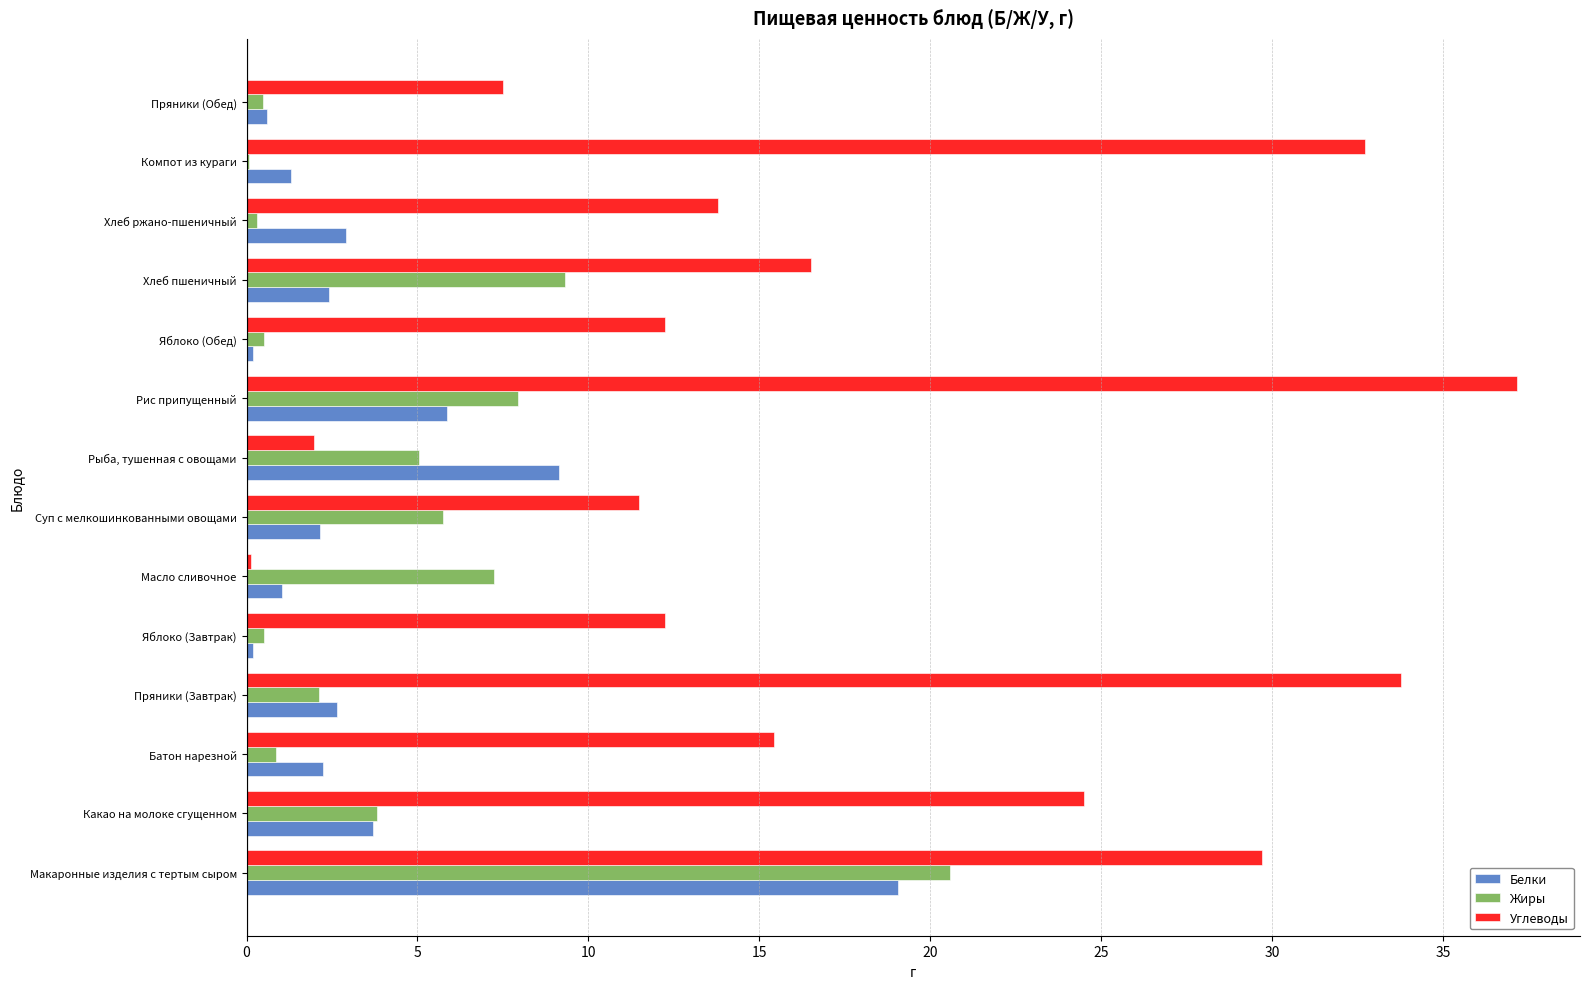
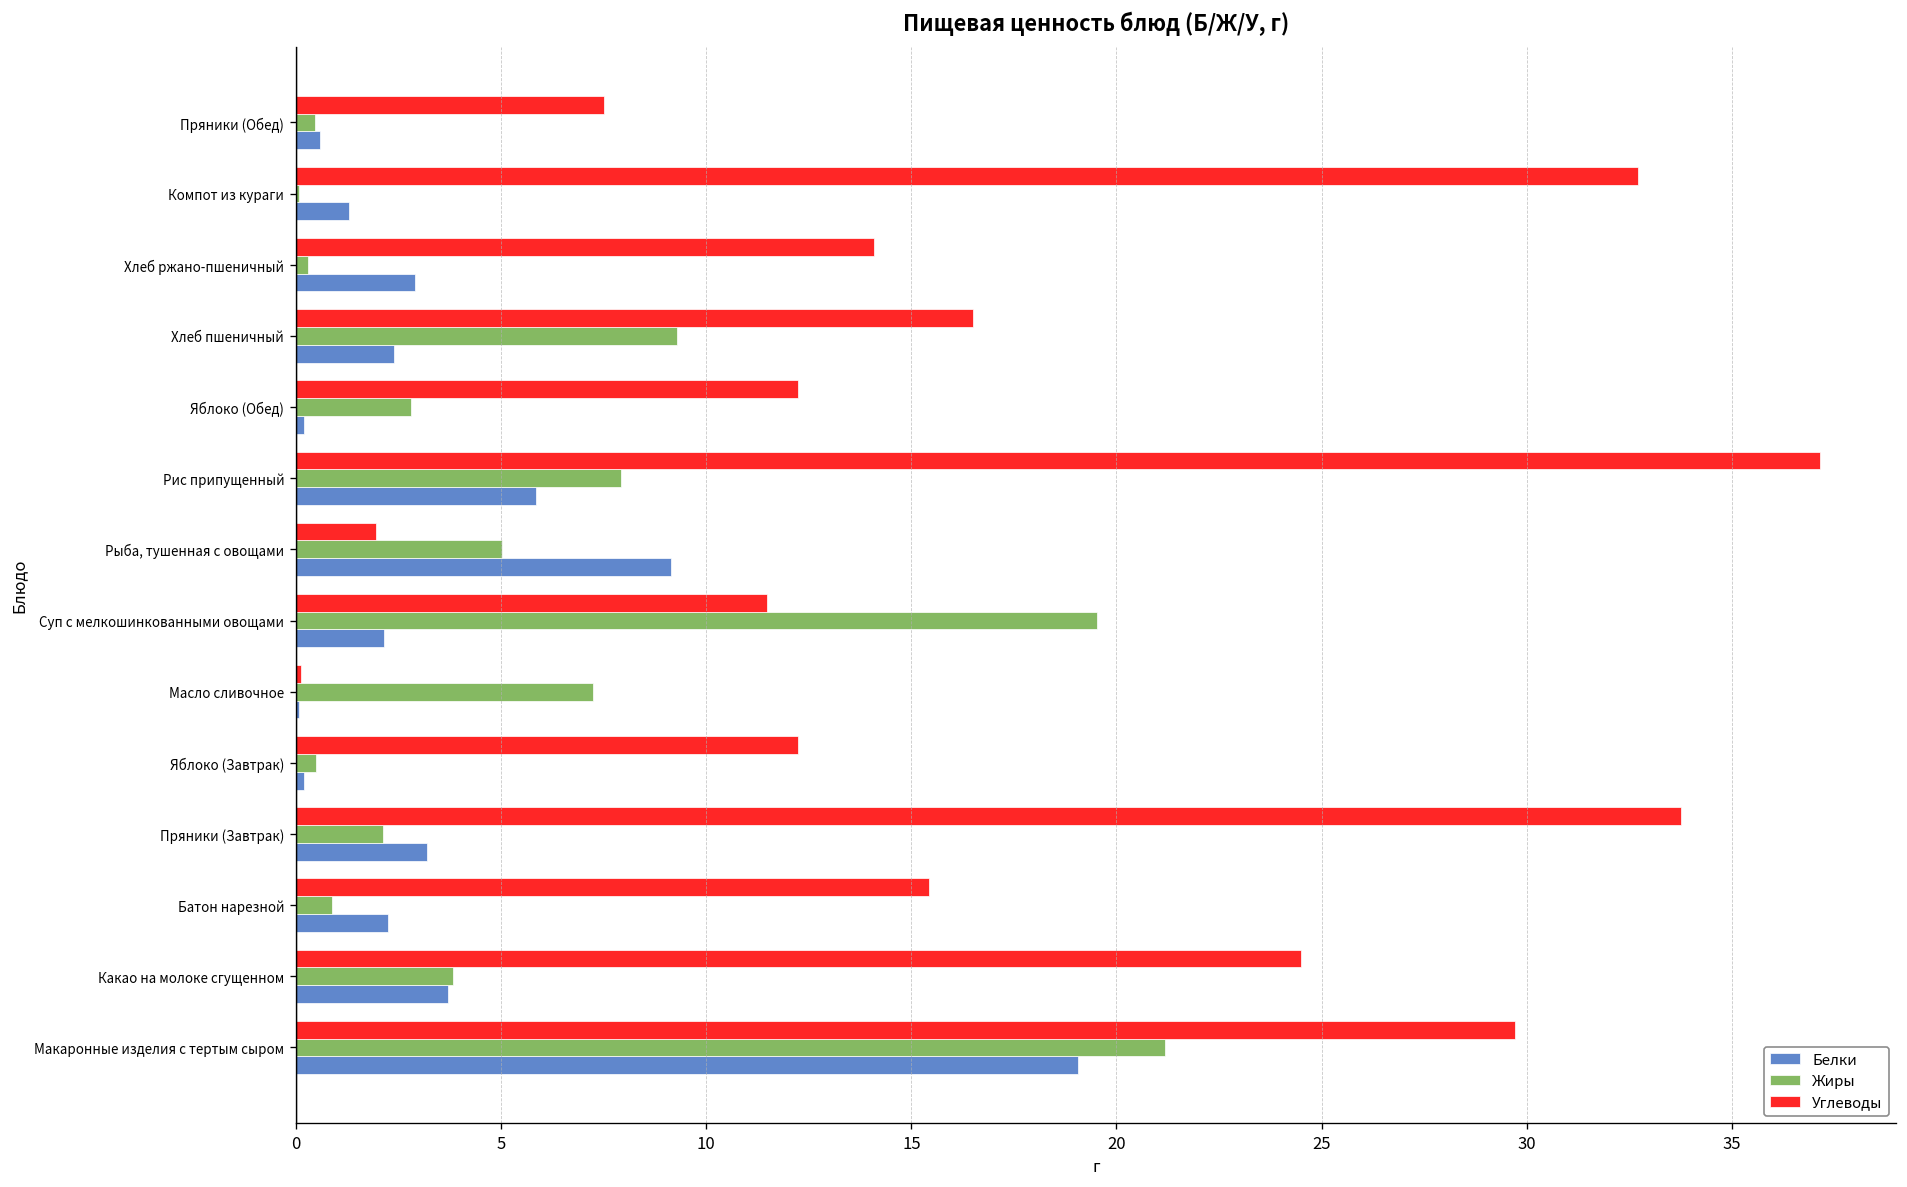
  {
    "Белки": {
      "Пряники (Обед)": 0.6,
      "Компот из кураги": 1.3,
      "Хлеб ржано-пшеничный": 2.9,
      "Хлеб пшеничный": 2.4,
      "Яблоко (Обед)": 0.2,
      "Рис припущенный": 5.9,
      "Рыба, тушенная с овощами": 9.2,
      "Суп с мелкошинкованными овощами": 2.1,
-     "Масло сливочное": 1.0,
+     "Масло сливочное": 0.1,
      "Яблоко (Завтрак)": 0.2,
-     "Пряники (Завтрак)": 2.7,
+     "Пряники (Завтрак)": 3.2,
      "Батон нарезной": 2.3,
      "Какао на молоке сгущенном": 3.7,
      "Макаронные изделия с тертым сыром": 19.1
    },
    "Жиры": {
      "Пряники (Обед)": 0.5,
      "Компот из кураги": 0.1,
      "Хлеб ржано-пшеничный": 0.3,
      "Хлеб пшеничный": 9.3,
-     "Яблоко (Обед)": 0.5,
+     "Яблоко (Обед)": 2.8,
      "Рис припущенный": 7.9,
      "Рыба, тушенная с овощами": 5.0,
-     "Суп с мелкошинкованными овощами": 5.8,
+     "Суп с мелкошинкованными овощами": 19.5,
      "Масло сливочное": 7.3,
      "Яблоко (Завтрак)": 0.5,
      "Пряники (Завтрак)": 2.1,
      "Батон нарезной": 0.9,
      "Какао на молоке сгущенном": 3.8,
-     "Макаронные изделия с тертым сыром": 20.6
+     "Макаронные изделия с тертым сыром": 21.2
    },
    "Углеводы": {
      "Пряники (Обед)": 7.5,
      "Компот из кураги": 32.7,
-     "Хлеб ржано-пшеничный": 13.8,
+     "Хлеб ржано-пшеничный": 14.1,
      "Хлеб пшеничный": 16.5,
      "Яблоко (Обед)": 12.3,
      "Рис припущенный": 37.1,
      "Рыба, тушенная с овощами": 2.0,
      "Суп с мелкошинкованными овощами": 11.5,
      "Масло сливочное": 0.1,
      "Яблоко (Завтрак)": 12.3,
      "Пряники (Завтрак)": 33.8,
      "Батон нарезной": 15.4,
      "Какао на молоке сгущенном": 24.5,
      "Макаронные изделия с тертым сыром": 29.7
    }
  }
